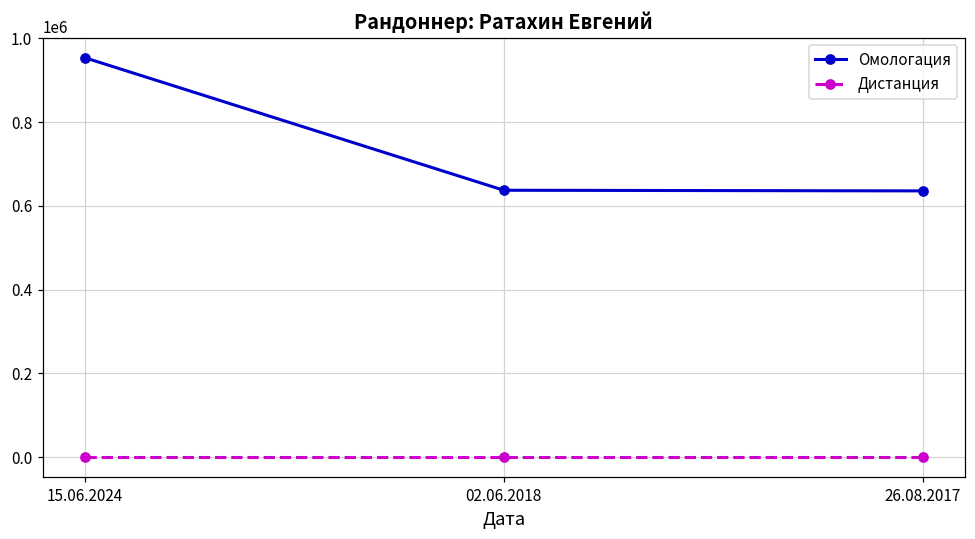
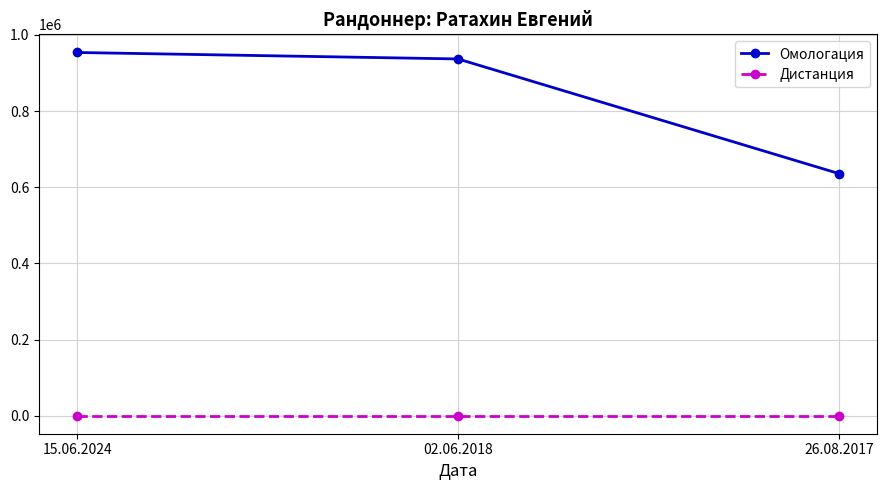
  {
    "Омологация": {
      "15.06.2024": 950000,
-     "02.06.2018": 640000,
+     "02.06.2018": 940000,
      "26.08.2017": 640000
    },
    "Дистанция": {
      "15.06.2024": 0,
      "02.06.2018": 0,
      "26.08.2017": 0
    }
  }
